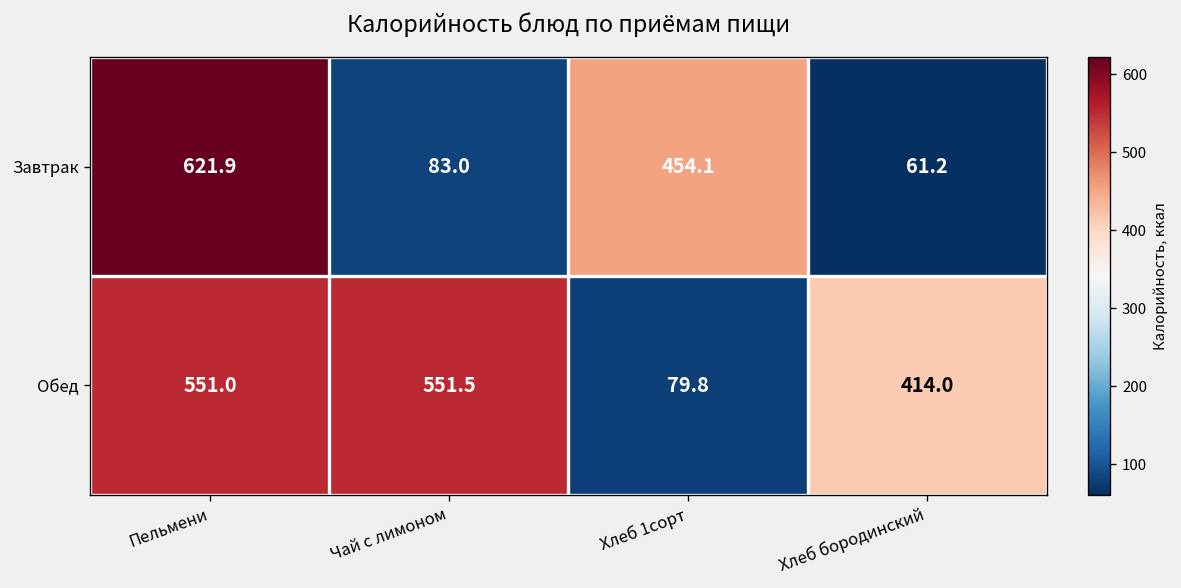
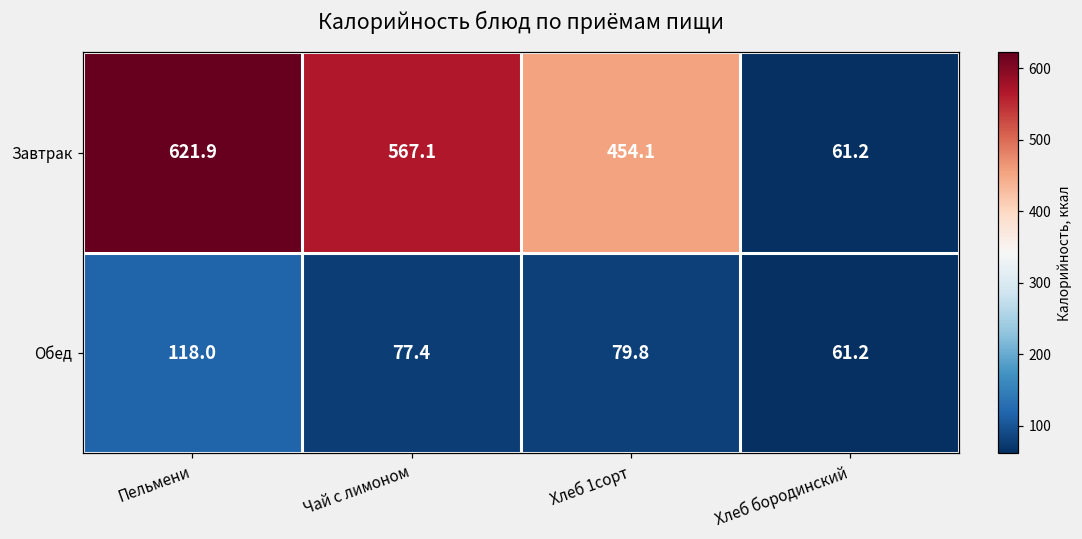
  {
    "Завтрак": {
      "Пельмени": 621.9,
-     "Чай с лимоном": 83.0,
+     "Чай с лимоном": 567.1,
      "Хлеб 1сорт": 454.1,
      "Хлеб бородинский": 61.2
    },
    "Обед": {
-     "Пельмени": 551.0,
-     "Чай с лимоном": 551.5,
+     "Пельмени": 118.0,
+     "Чай с лимоном": 77.4,
      "Хлеб 1сорт": 79.8,
-     "Хлеб бородинский": 414.0
+     "Хлеб бородинский": 61.2
    }
  }
